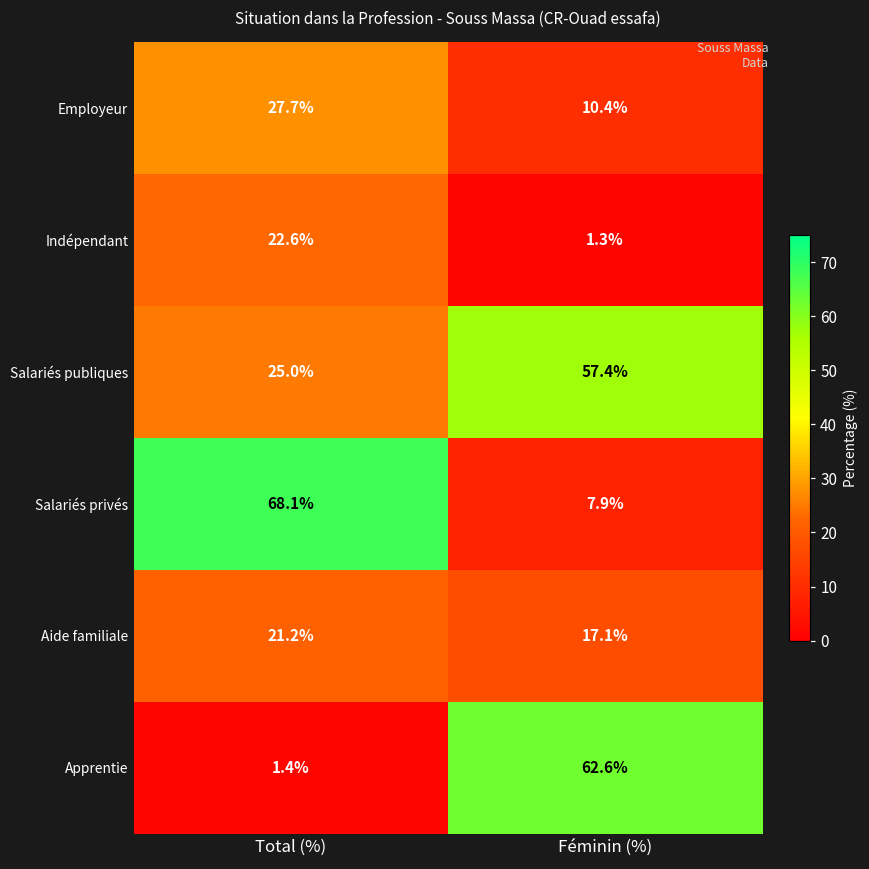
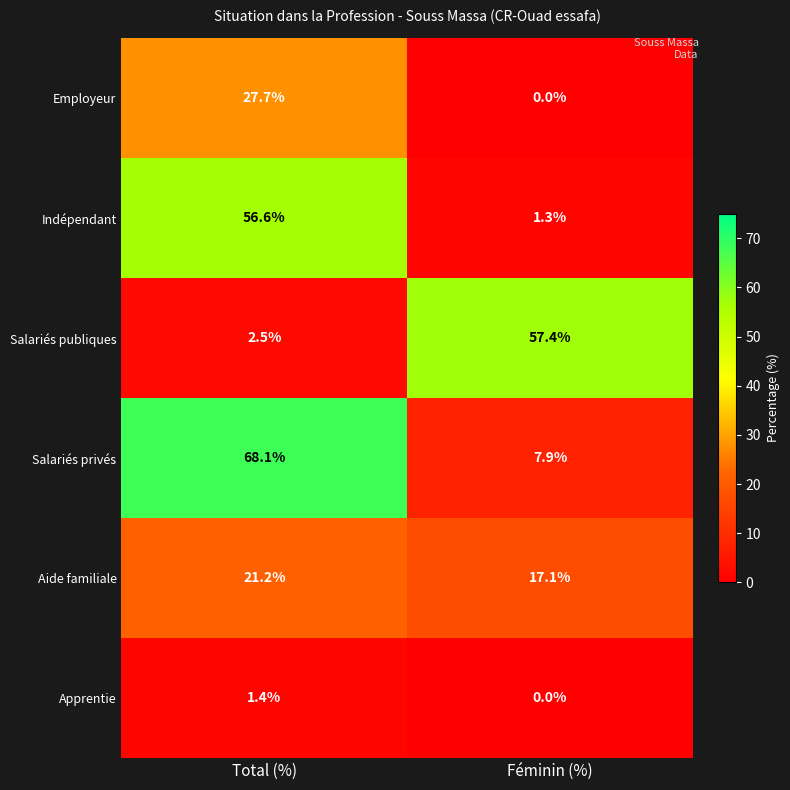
  {
    "Employeur": {
      "Total (%)": "27.7%",
-     "Féminin (%)": "10.4%"
+     "Féminin (%)": "0.0%"
    },
    "Indépendant": {
-     "Total (%)": "22.6%",
+     "Total (%)": "56.6%",
      "Féminin (%)": "1.3%"
    },
    "Salariés publiques": {
-     "Total (%)": "25.0%",
+     "Total (%)": "2.5%",
      "Féminin (%)": "57.4%"
    },
    "Salariés privés": {
      "Total (%)": "68.1%",
      "Féminin (%)": "7.9%"
    },
    "Aide familiale": {
      "Total (%)": "21.2%",
      "Féminin (%)": "17.1%"
    },
    "Apprentie": {
      "Total (%)": "1.4%",
-     "Féminin (%)": "62.6%"
+     "Féminin (%)": "0.0%"
    }
  }
